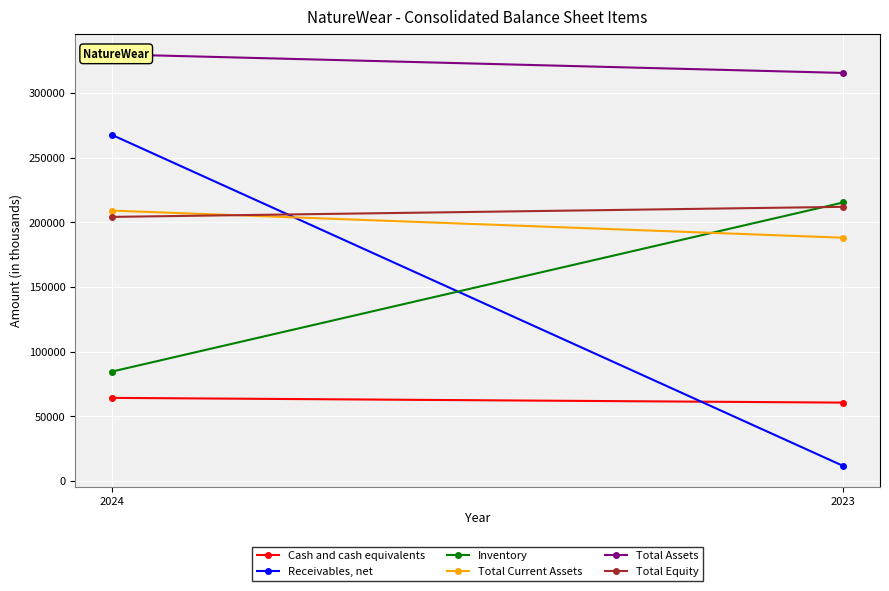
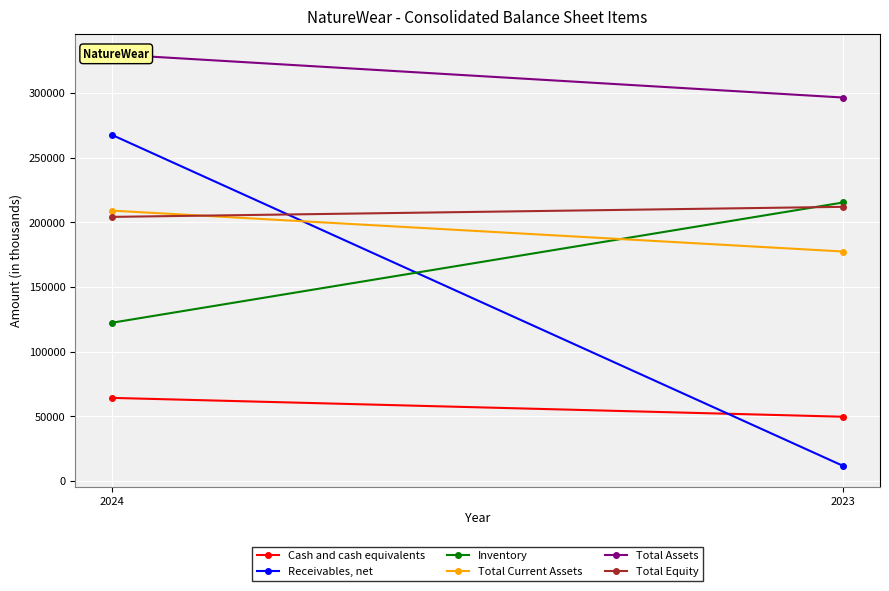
  {
    "Cash and cash equivalents": {
      "2024": 64000,
-     "2023": 61000
+     "2023": 50000
    },
    "Receivables, net": {
      "2024": 268000,
      "2023": 12000
    },
    "Inventory": {
-     "2024": 85000,
+     "2024": 122000,
      "2023": 215000
    },
    "Total Current Assets": {
      "2024": 209000,
-     "2023": 188000
+     "2023": 177000
    },
    "Total Assets": {
-     "2023": 316000
+     "2023": 297000
    },
    "Total Equity": {
      "2024": 204000,
      "2023": 212000
    }
  }
